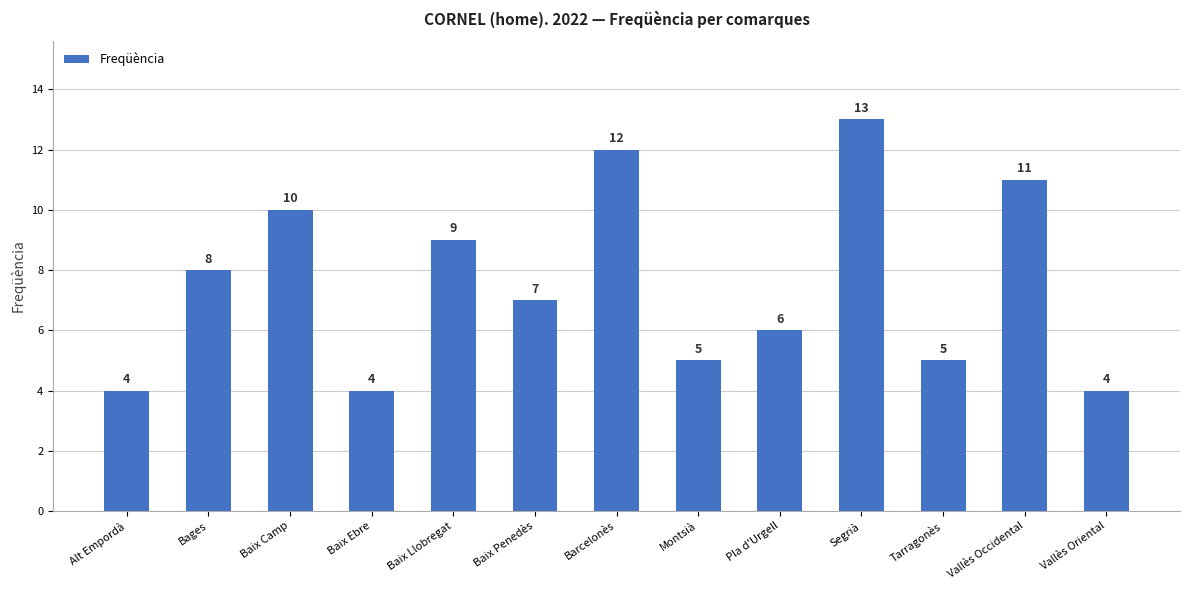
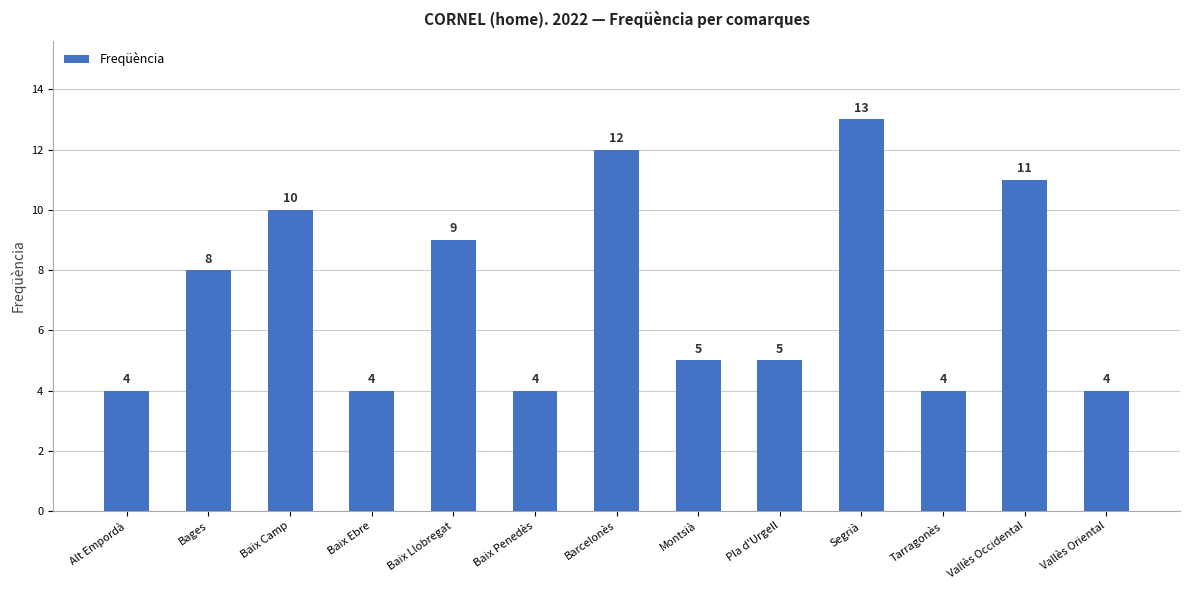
  {
    "Alt Empordà": 4,
    "Bages": 8,
    "Baix Camp": 10,
    "Baix Ebre": 4,
    "Baix Llobregat": 9,
-   "Baix Penedès": 7,
+   "Baix Penedès": 4,
    "Barcelonès": 12,
    "Montsià": 5,
-   "Pla d'Urgell": 6,
+   "Pla d'Urgell": 5,
    "Segrià": 13,
-   "Tarragonès": 5,
+   "Tarragonès": 4,
    "Vallès Occidental": 11,
    "Vallès Oriental": 4
  }
